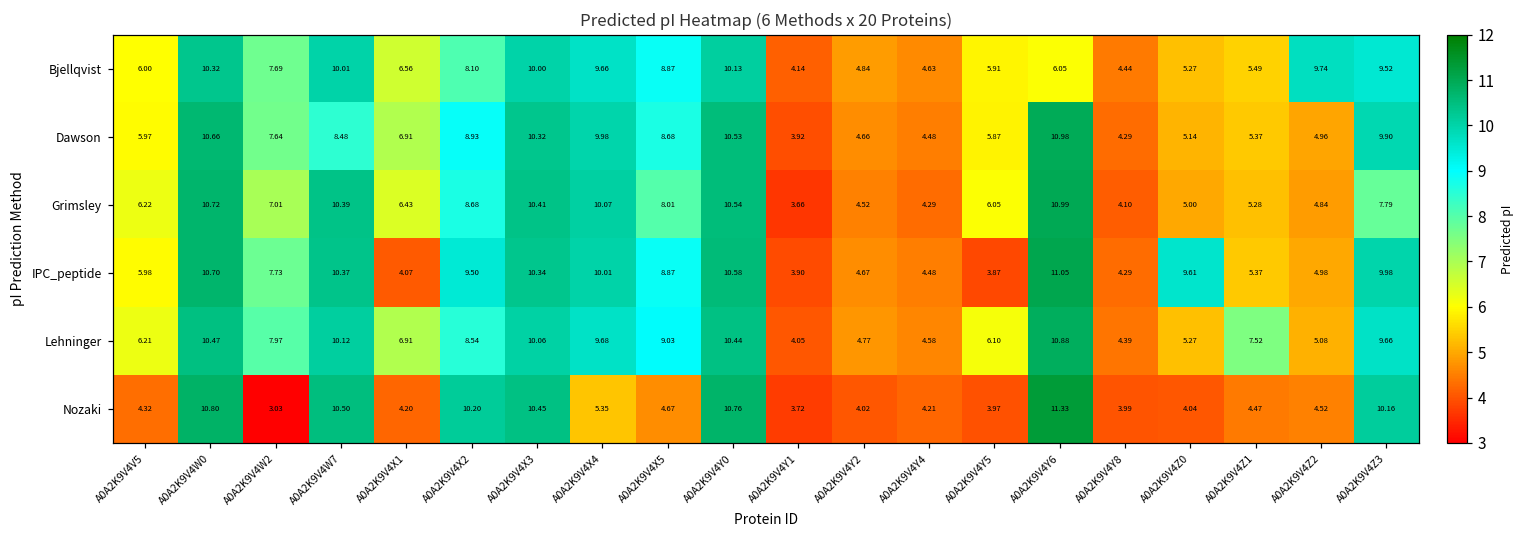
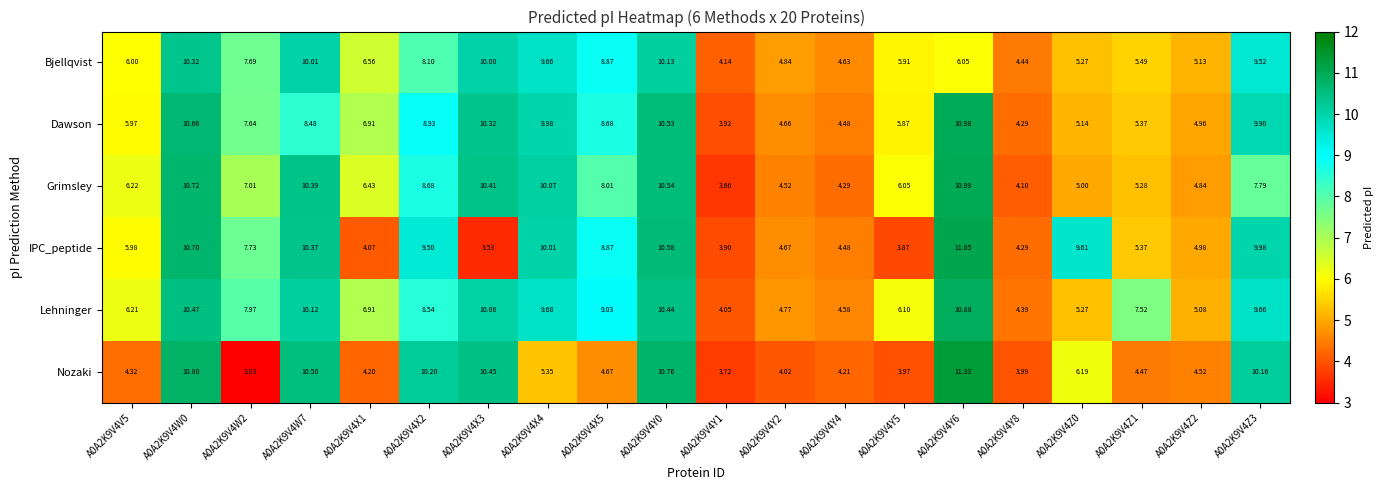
  {
    "Bjellqvist": {
      "A0A2K9V4V5": 6.00,
      "A0A2K9V4W0": 10.32,
      "A0A2K9V4W2": 7.69,
      "A0A2K9V4W7": 10.01,
      "A0A2K9V4X1": 6.56,
      "A0A2K9V4X2": 8.10,
      "A0A2K9V4X3": 10.00,
      "A0A2K9V4X4": 9.66,
      "A0A2K9V4X5": 8.87,
      "A0A2K9V4Y0": 10.13,
      "A0A2K9V4Y1": 4.14,
      "A0A2K9V4Y2": 4.84,
      "A0A2K9V4Y4": 4.63,
      "A0A2K9V4Y5": 5.91,
      "A0A2K9V4Y6": 6.05,
      "A0A2K9V4Y8": 4.44,
      "A0A2K9V4Z0": 5.27,
      "A0A2K9V4Z1": 5.49,
-     "A0A2K9V4Z2": 9.74,
+     "A0A2K9V4Z2": 5.13,
      "A0A2K9V4Z3": 9.52
    },
    "Dawson": {
      "A0A2K9V4V5": 5.97,
      "A0A2K9V4W0": 10.66,
      "A0A2K9V4W2": 7.64,
      "A0A2K9V4W7": 8.48,
      "A0A2K9V4X1": 6.91,
      "A0A2K9V4X2": 8.93,
      "A0A2K9V4X3": 10.32,
      "A0A2K9V4X4": 9.98,
      "A0A2K9V4X5": 8.68,
      "A0A2K9V4Y0": 10.53,
      "A0A2K9V4Y1": 3.92,
      "A0A2K9V4Y2": 4.66,
      "A0A2K9V4Y4": 4.48,
      "A0A2K9V4Y5": 5.87,
      "A0A2K9V4Y6": 10.98,
      "A0A2K9V4Y8": 4.29,
      "A0A2K9V4Z0": 5.14,
      "A0A2K9V4Z1": 5.37,
      "A0A2K9V4Z2": 4.96,
      "A0A2K9V4Z3": 9.90
    },
    "Grimsley": {
      "A0A2K9V4V5": 6.22,
      "A0A2K9V4W0": 10.72,
      "A0A2K9V4W2": 7.01,
      "A0A2K9V4W7": 10.39,
      "A0A2K9V4X1": 6.43,
      "A0A2K9V4X2": 8.68,
      "A0A2K9V4X3": 10.41,
      "A0A2K9V4X4": 10.07,
      "A0A2K9V4X5": 8.01,
      "A0A2K9V4Y0": 10.54,
      "A0A2K9V4Y1": 3.66,
      "A0A2K9V4Y2": 4.52,
      "A0A2K9V4Y4": 4.29,
      "A0A2K9V4Y5": 6.05,
      "A0A2K9V4Y6": 10.99,
      "A0A2K9V4Y8": 4.10,
      "A0A2K9V4Z0": 5.00,
      "A0A2K9V4Z1": 5.28,
      "A0A2K9V4Z2": 4.84,
      "A0A2K9V4Z3": 7.79
    },
    "IPC_peptide": {
      "A0A2K9V4V5": 5.98,
      "A0A2K9V4W0": 10.70,
      "A0A2K9V4W2": 7.73,
      "A0A2K9V4W7": 10.37,
      "A0A2K9V4X1": 4.07,
      "A0A2K9V4X2": 9.50,
-     "A0A2K9V4X3": 10.34,
+     "A0A2K9V4X3": 3.53,
      "A0A2K9V4X4": 10.01,
      "A0A2K9V4X5": 8.87,
      "A0A2K9V4Y0": 10.58,
      "A0A2K9V4Y1": 3.90,
      "A0A2K9V4Y2": 4.67,
      "A0A2K9V4Y4": 4.48,
      "A0A2K9V4Y5": 3.87,
      "A0A2K9V4Y6": 11.05,
      "A0A2K9V4Y8": 4.29,
      "A0A2K9V4Z0": 9.61,
      "A0A2K9V4Z1": 5.37,
      "A0A2K9V4Z2": 4.98,
      "A0A2K9V4Z3": 9.98
    },
    "Lehninger": {
      "A0A2K9V4V5": 6.21,
      "A0A2K9V4W0": 10.47,
      "A0A2K9V4W2": 7.97,
      "A0A2K9V4W7": 10.12,
      "A0A2K9V4X1": 6.91,
      "A0A2K9V4X2": 8.54,
      "A0A2K9V4X3": 10.06,
      "A0A2K9V4X4": 9.68,
      "A0A2K9V4X5": 9.03,
      "A0A2K9V4Y0": 10.44,
      "A0A2K9V4Y1": 4.05,
      "A0A2K9V4Y2": 4.77,
      "A0A2K9V4Y4": 4.58,
      "A0A2K9V4Y5": 6.10,
      "A0A2K9V4Y6": 10.88,
      "A0A2K9V4Y8": 4.39,
      "A0A2K9V4Z0": 5.27,
      "A0A2K9V4Z1": 7.52,
      "A0A2K9V4Z2": 5.08,
      "A0A2K9V4Z3": 9.66
    },
    "Nozaki": {
      "A0A2K9V4V5": 4.32,
      "A0A2K9V4W0": 10.80,
      "A0A2K9V4W2": 3.03,
      "A0A2K9V4W7": 10.50,
      "A0A2K9V4X1": 4.20,
      "A0A2K9V4X2": 10.20,
      "A0A2K9V4X3": 10.45,
      "A0A2K9V4X4": 5.35,
      "A0A2K9V4X5": 4.67,
      "A0A2K9V4Y0": 10.76,
      "A0A2K9V4Y1": 3.72,
      "A0A2K9V4Y2": 4.02,
      "A0A2K9V4Y4": 4.21,
      "A0A2K9V4Y5": 3.97,
      "A0A2K9V4Y6": 11.33,
      "A0A2K9V4Y8": 3.99,
-     "A0A2K9V4Z0": 4.04,
+     "A0A2K9V4Z0": 6.19,
      "A0A2K9V4Z1": 4.47,
      "A0A2K9V4Z2": 4.52,
      "A0A2K9V4Z3": 10.16
    }
  }
